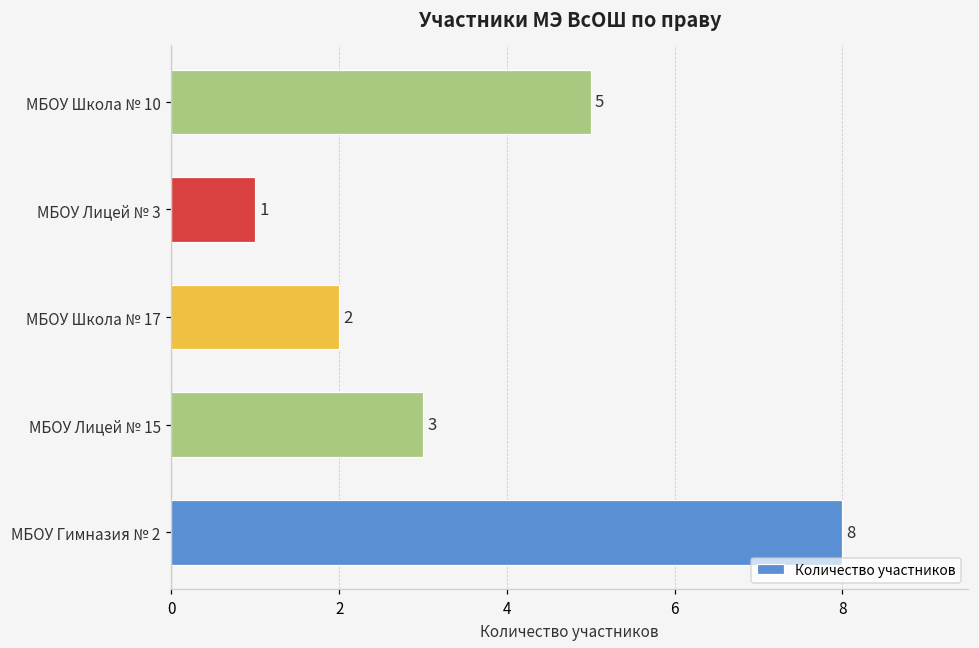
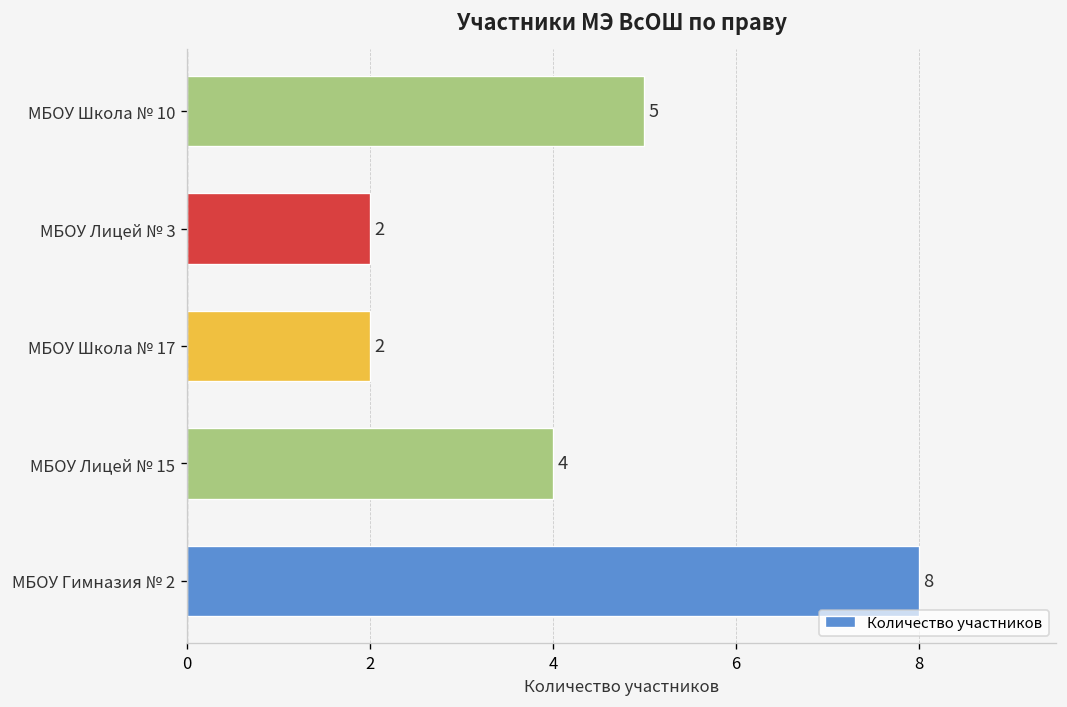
  {
    "МБОУ Школа № 10": 5,
-   "МБОУ Лицей № 3": 1,
+   "МБОУ Лицей № 3": 2,
    "МБОУ Школа № 17": 2,
-   "МБОУ Лицей № 15": 3,
+   "МБОУ Лицей № 15": 4,
    "МБОУ Гимназия № 2": 8
  }
